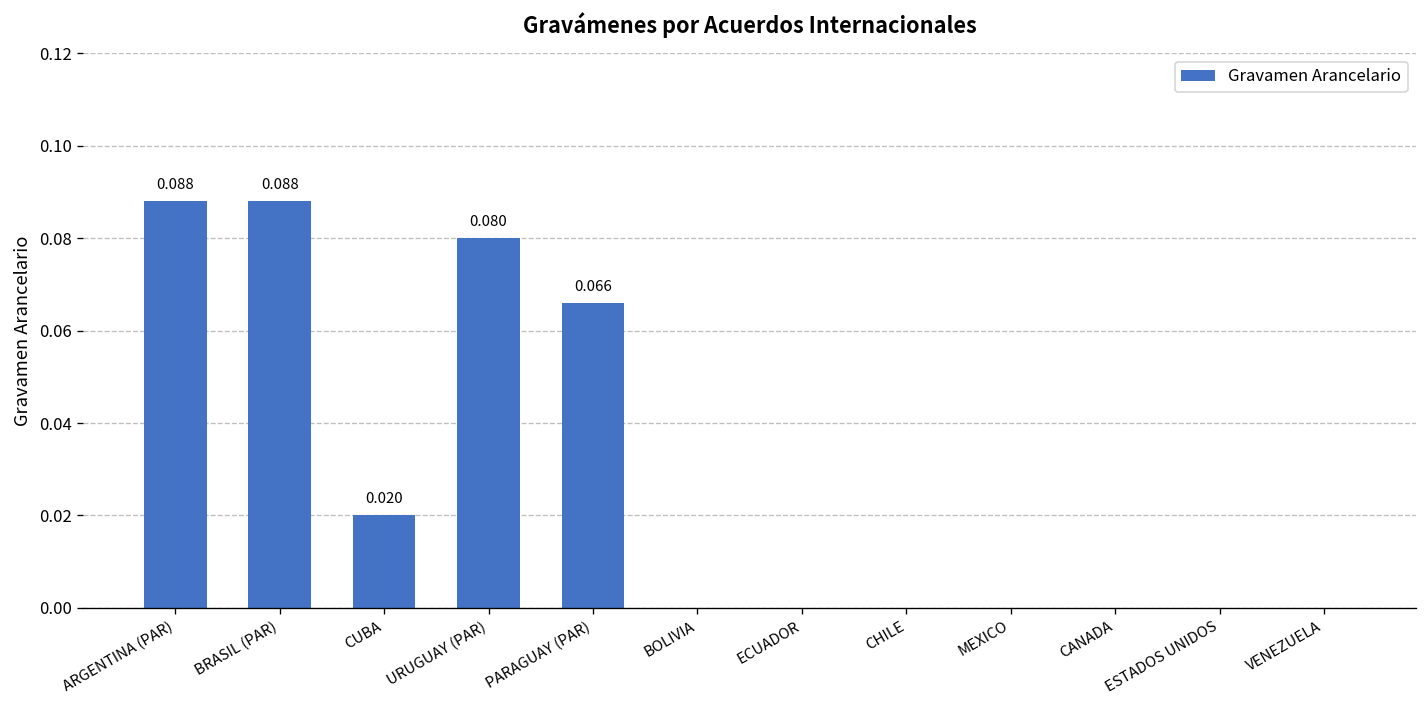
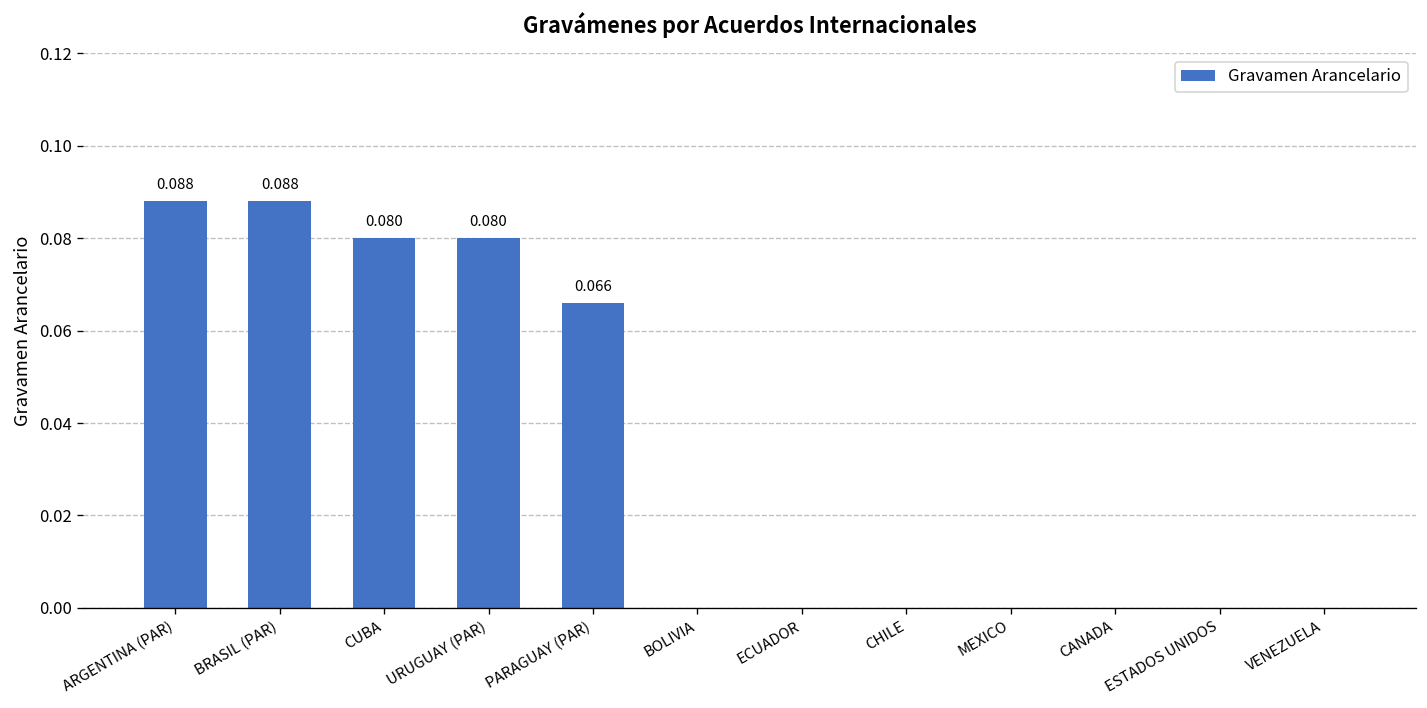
  {
    "ARGENTINA (PAR)": 0.088,
    "BRASIL (PAR)": 0.088,
-   "CUBA": 0.020,
+   "CUBA": 0.080,
    "URUGUAY (PAR)": 0.080,
    "PARAGUAY (PAR)": 0.066
  }
